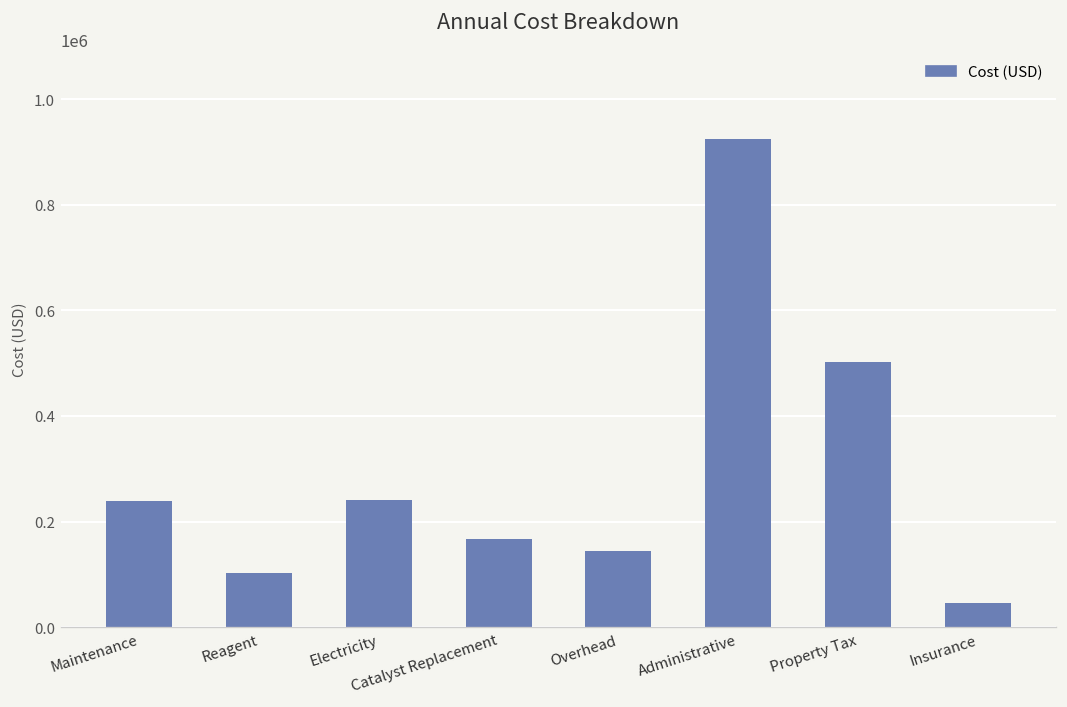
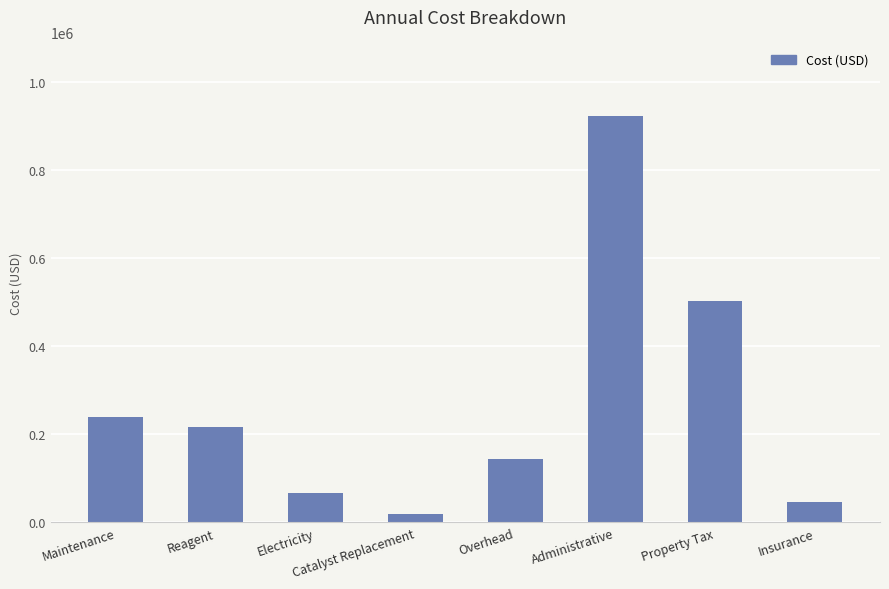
  {
    "Maintenance": 240000,
-   "Reagent": 100000,
-   "Electricity": 240000,
-   "Catalyst Replacement": 170000,
+   "Reagent": 220000,
+   "Electricity": 70000,
+   "Catalyst Replacement": 20000,
    "Overhead": 140000,
    "Administrative": 920000,
    "Property Tax": 500000,
    "Insurance": 50000
  }
